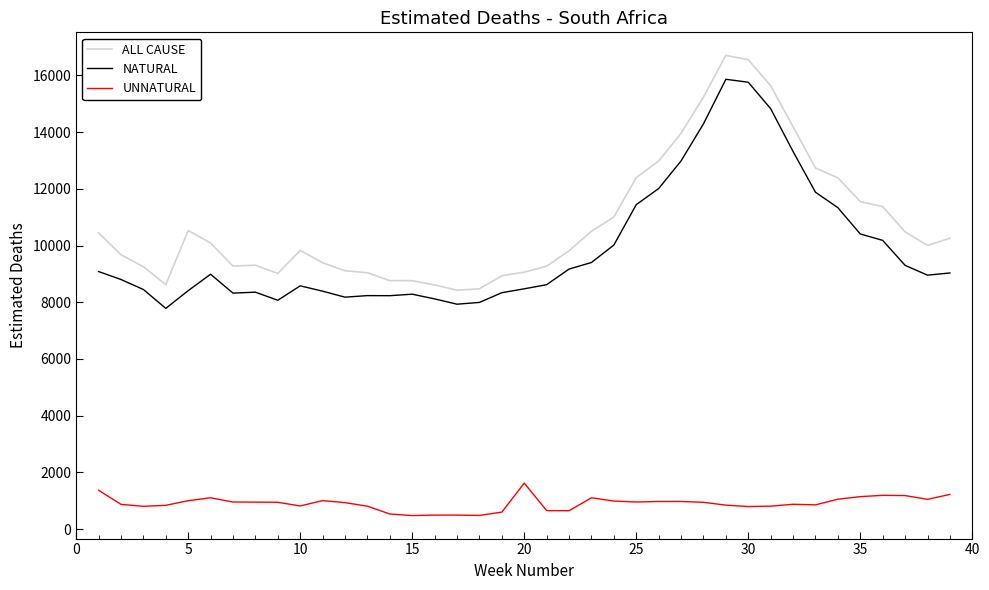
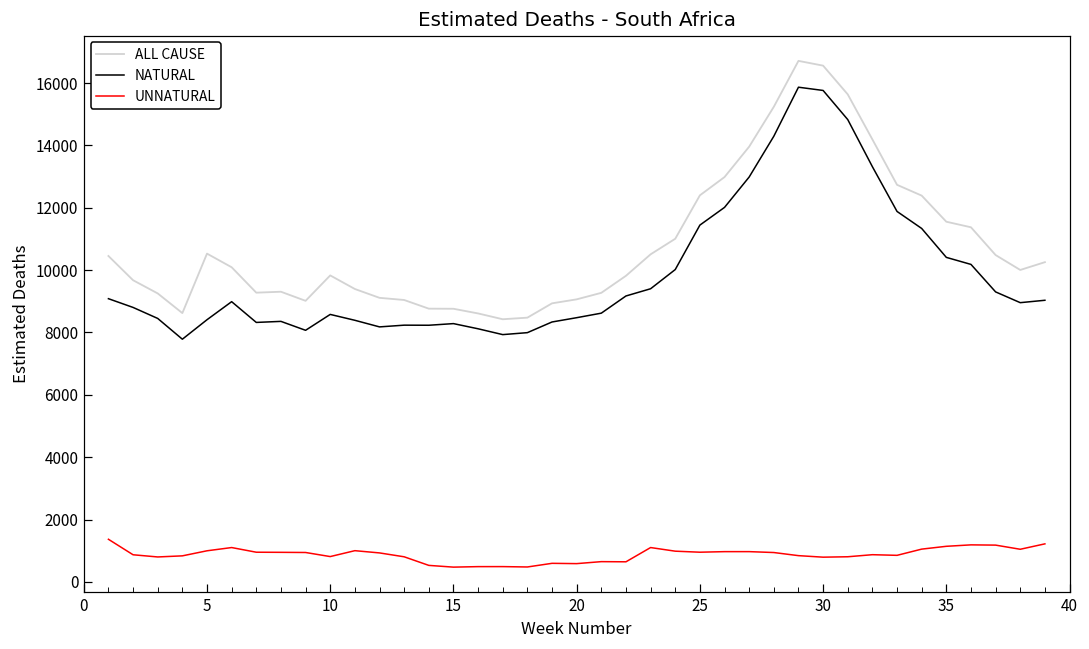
  {
    "ALL CAUSE": {
      "5": 10500,
      "10": 9800,
      "15": 8800,
      "20": 9100,
      "25": 12400,
      "30": 16600,
      "35": 11600
    },
    "NATURAL": {
      "5": 8400,
      "10": 8600,
      "15": 8300,
      "20": 8500,
      "25": 11400,
      "30": 15800,
      "35": 10400
    },
    "UNNATURAL": {
      "5": 1000,
      "10": 800,
      "15": 500,
-     "20": 1600,
+     "20": 600,
      "25": 1000,
      "30": 800,
      "35": 1100
    }
  }
